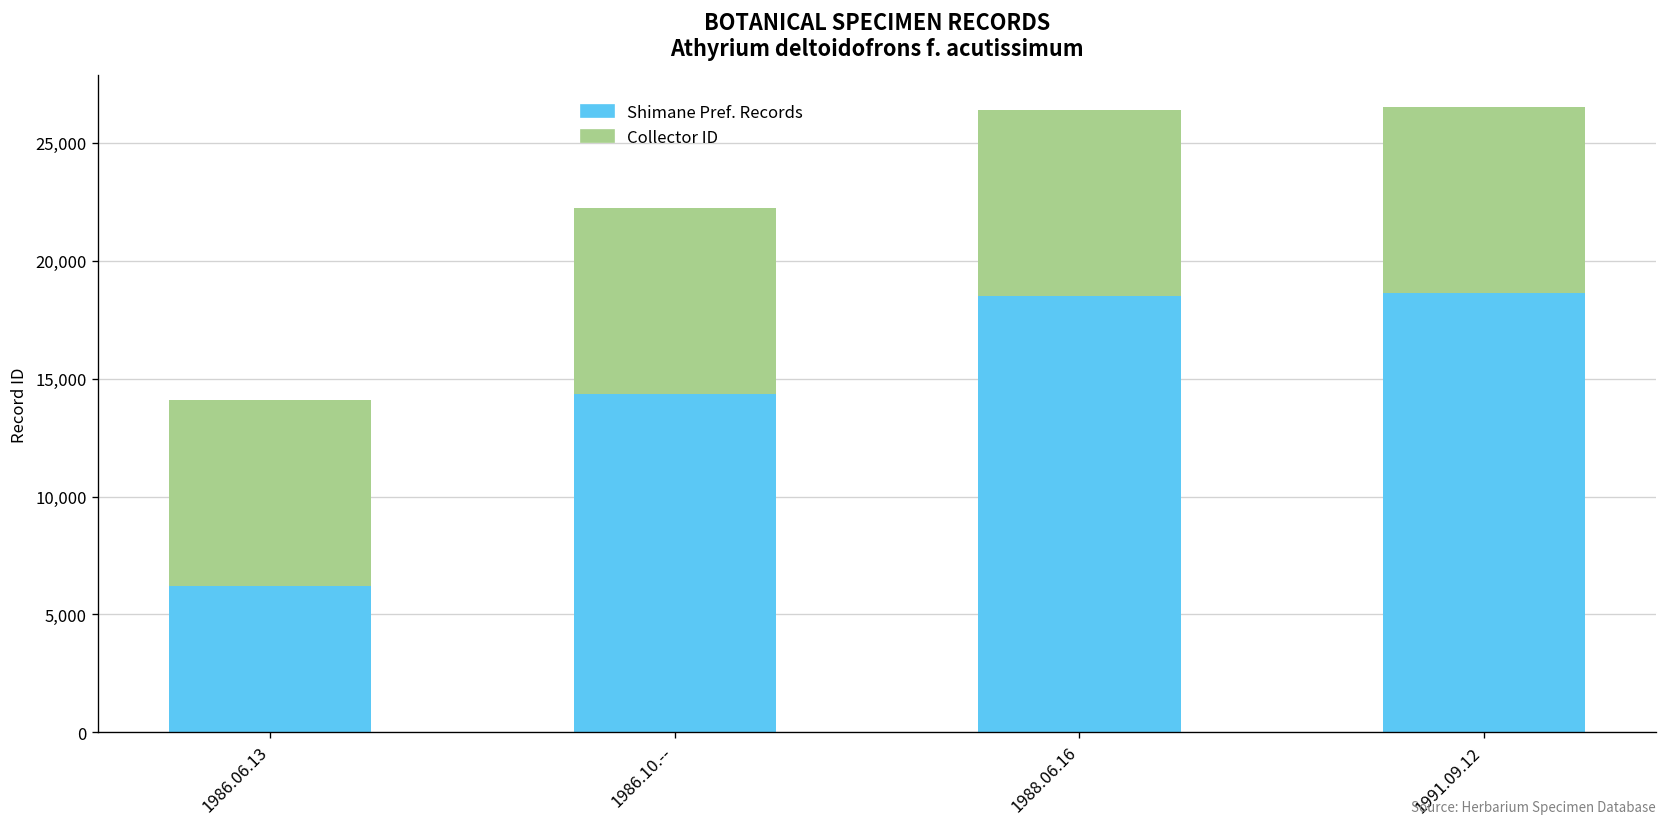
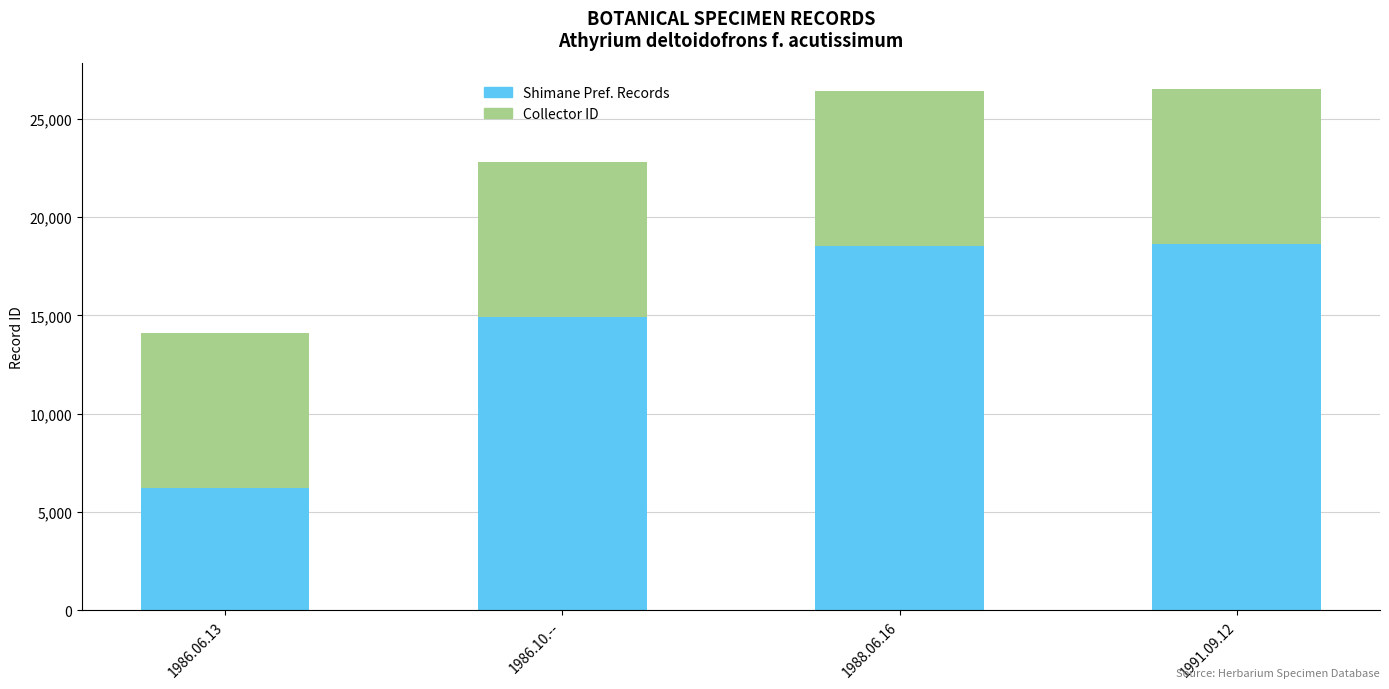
  {
    "Shimane Pref. Records": {
      "1986.06.13": "6,200",
-     "1986.10.--": "14,400",
+     "1986.10.--": "14,900",
      "1988.06.16": "18,500",
      "1991.09.12": "18,600"
    },
    "Collector ID": {
      "1986.06.13": "7,900",
      "1986.10.--": "7,900",
      "1988.06.16": "7,900",
      "1991.09.12": "7,900"
    }
  }
